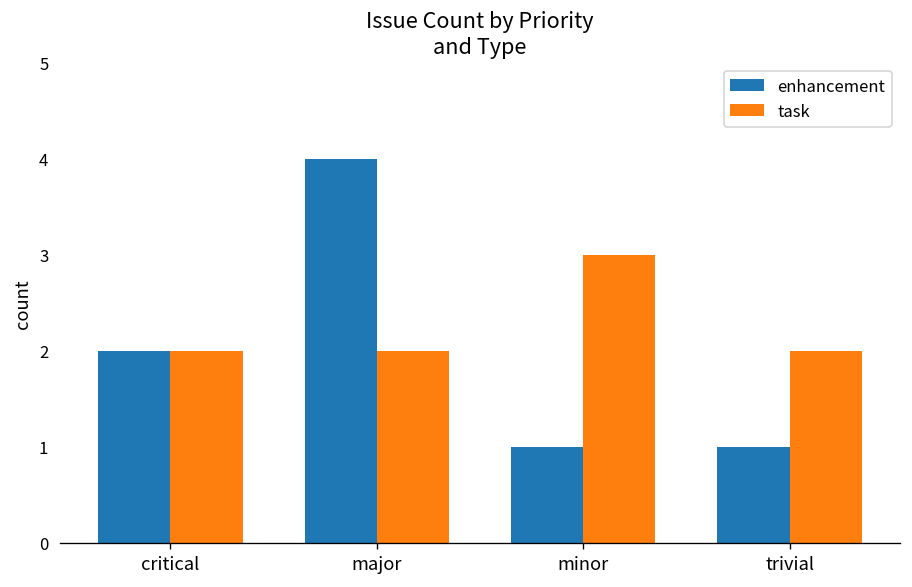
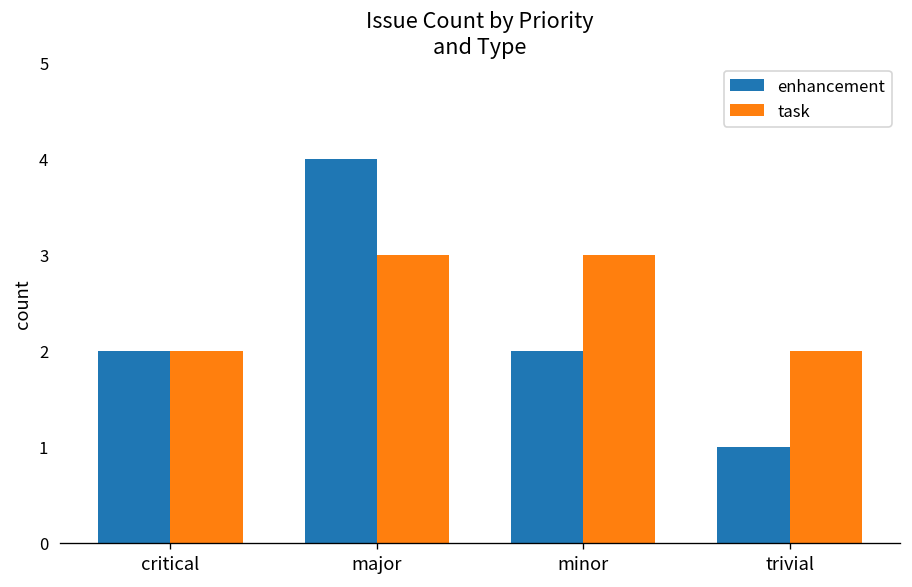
  {
    "enhancement": {
      "critical": 2,
      "major": 4,
-     "minor": 1,
+     "minor": 2,
      "trivial": 1
    },
    "task": {
      "critical": 2,
-     "major": 2,
+     "major": 3,
      "minor": 3,
      "trivial": 2
    }
  }
